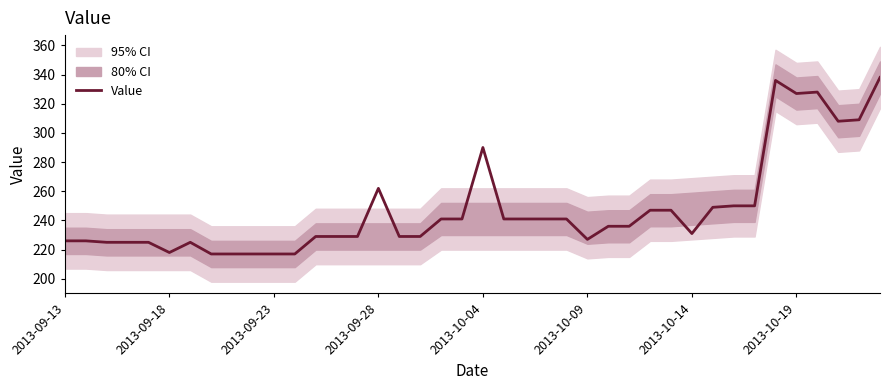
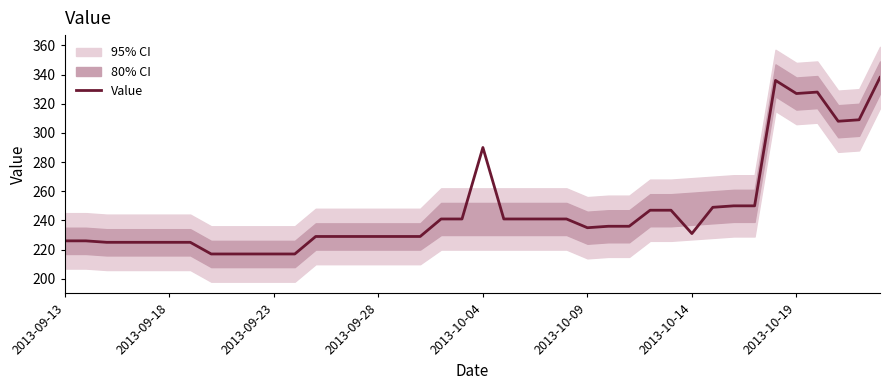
  {
    "Value": {
      "2013-09-13": 226,
-     "2013-09-18": 218,
+     "2013-09-18": 225,
      "2013-09-23": 217,
-     "2013-09-28": 262,
+     "2013-09-28": 229,
      "2013-10-04": 290,
-     "2013-10-09": 227,
+     "2013-10-09": 235,
      "2013-10-14": 231,
      "2013-10-19": 327
    }
  }
